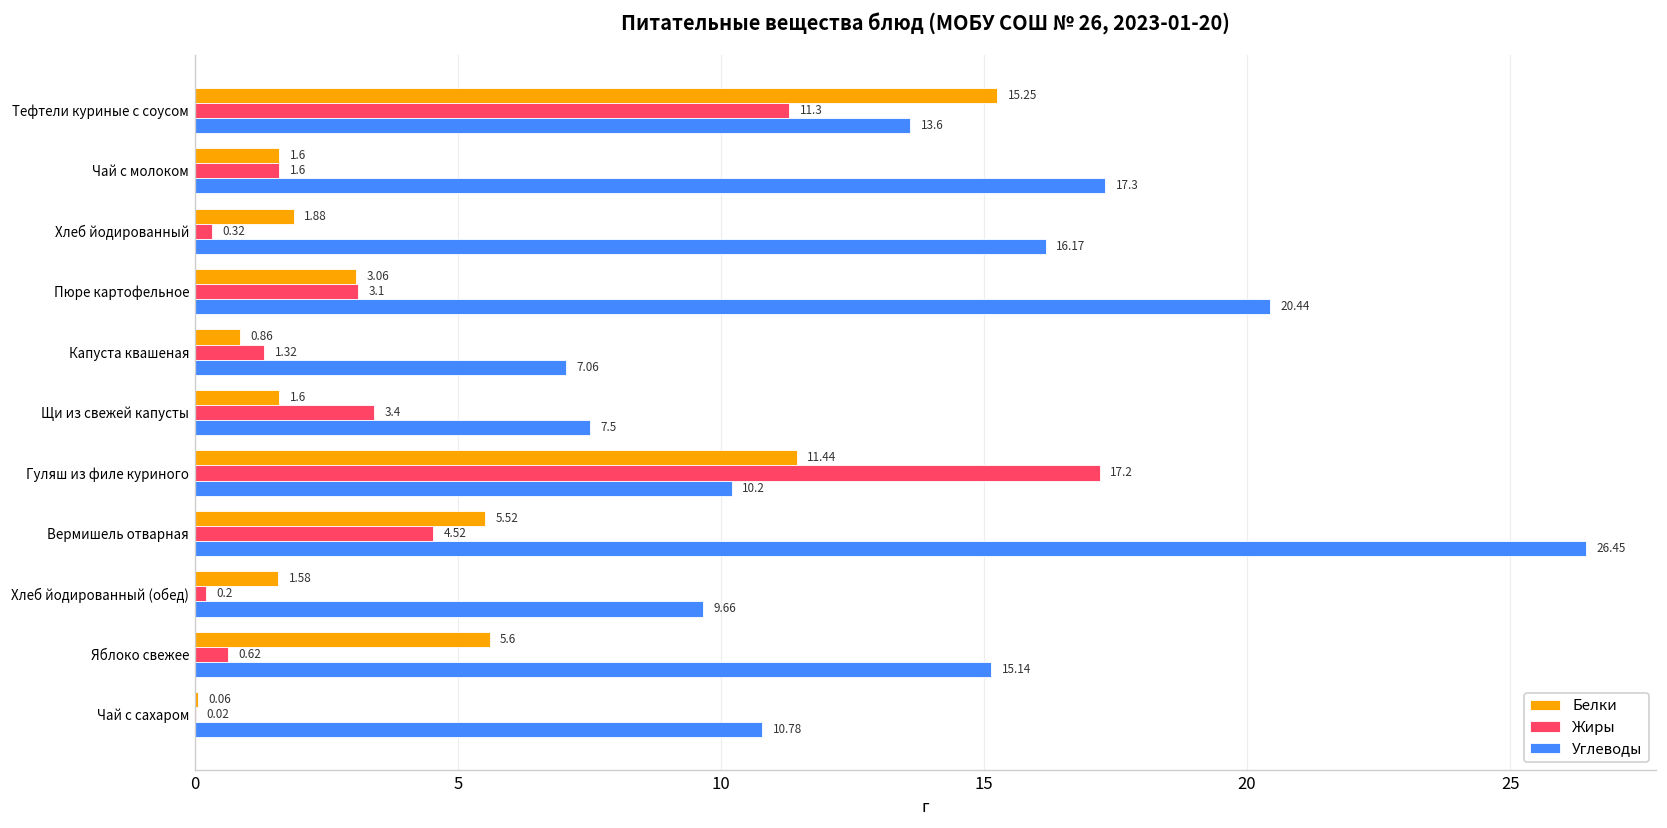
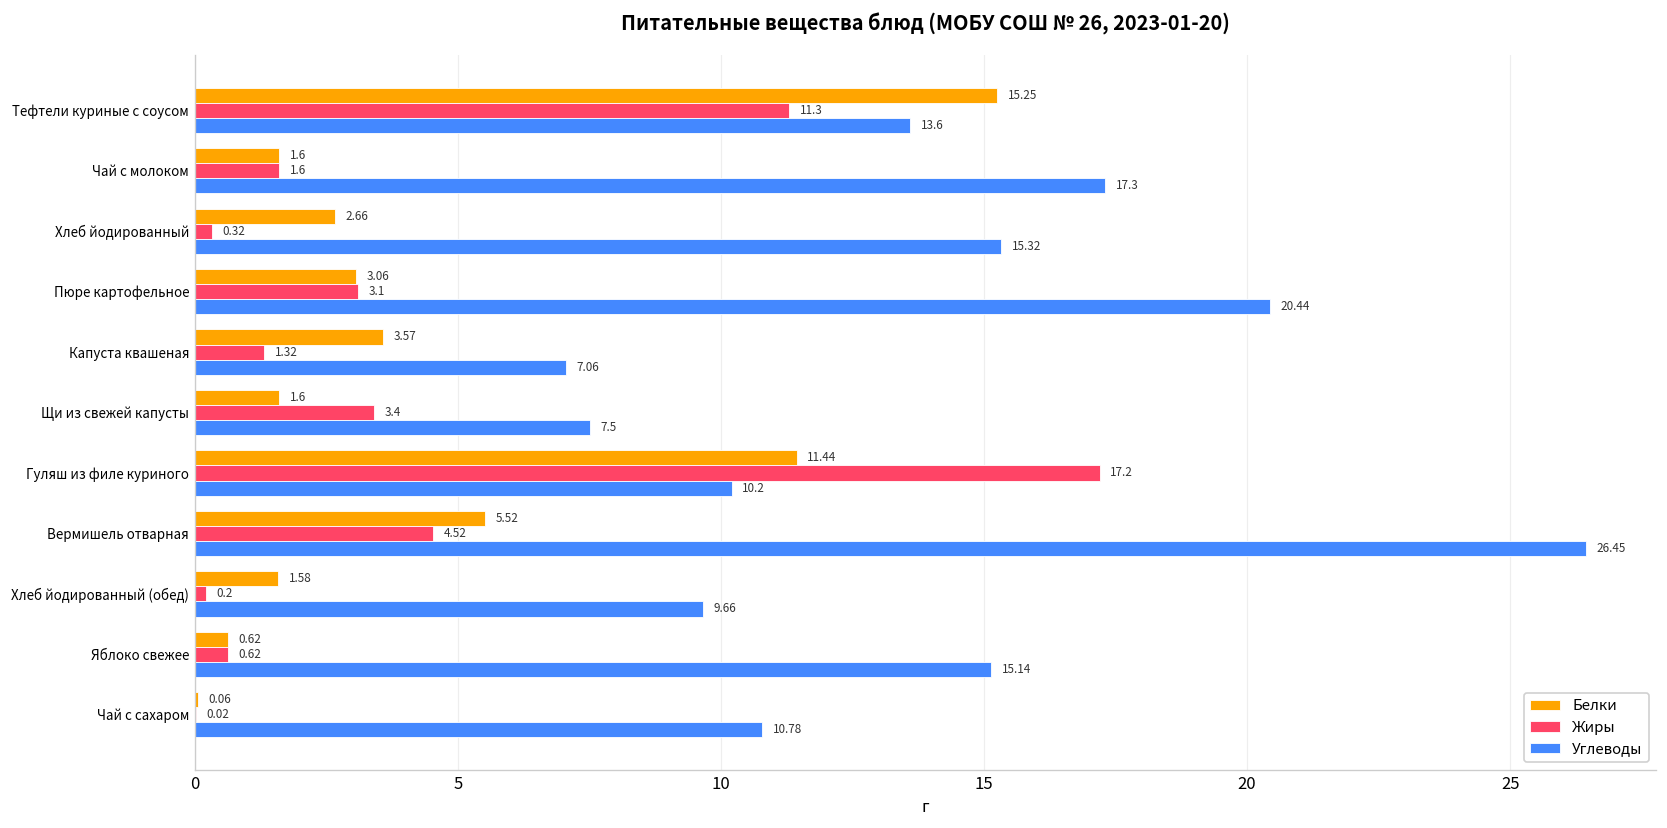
  {
    "Белки": {
      "Тефтели куриные с соусом": 15.25,
      "Чай с молоком": 1.6,
-     "Хлеб йодированный": 1.88,
+     "Хлеб йодированный": 2.66,
      "Пюре картофельное": 3.06,
-     "Капуста квашеная": 0.86,
+     "Капуста квашеная": 3.57,
      "Щи из свежей капусты": 1.6,
      "Гуляш из филе куриного": 11.44,
      "Вермишель отварная": 5.52,
      "Хлеб йодированный (обед)": 1.58,
-     "Яблоко свежее": 5.6,
+     "Яблоко свежее": 0.62,
      "Чай с сахаром": 0.06
    },
    "Жиры": {
      "Тефтели куриные с соусом": 11.3,
      "Чай с молоком": 1.6,
      "Хлеб йодированный": 0.32,
      "Пюре картофельное": 3.1,
      "Капуста квашеная": 1.32,
      "Щи из свежей капусты": 3.4,
      "Гуляш из филе куриного": 17.2,
      "Вермишель отварная": 4.52,
      "Хлеб йодированный (обед)": 0.2,
      "Яблоко свежее": 0.62,
      "Чай с сахаром": 0.02
    },
    "Углеводы": {
      "Тефтели куриные с соусом": 13.6,
      "Чай с молоком": 17.3,
-     "Хлеб йодированный": 16.17,
+     "Хлеб йодированный": 15.32,
      "Пюре картофельное": 20.44,
      "Капуста квашеная": 7.06,
      "Щи из свежей капусты": 7.5,
      "Гуляш из филе куриного": 10.2,
      "Вермишель отварная": 26.45,
      "Хлеб йодированный (обед)": 9.66,
      "Яблоко свежее": 15.14,
      "Чай с сахаром": 10.78
    }
  }
